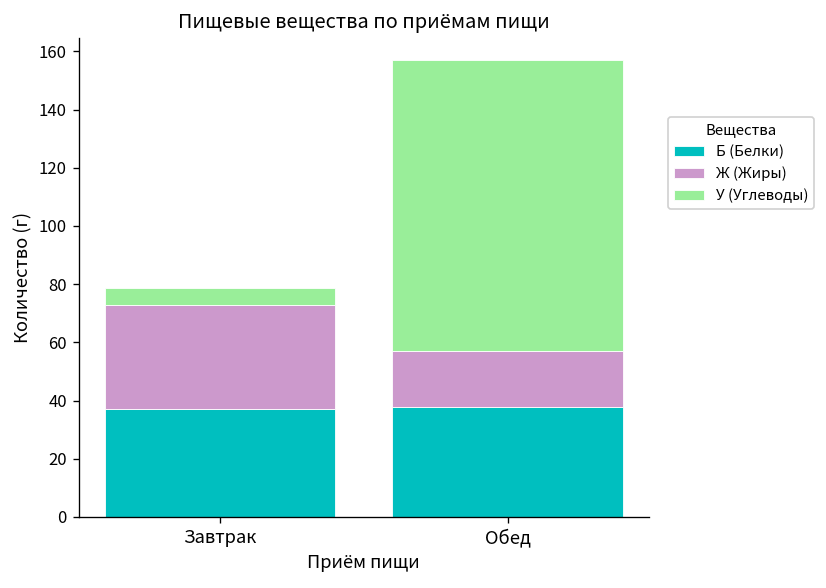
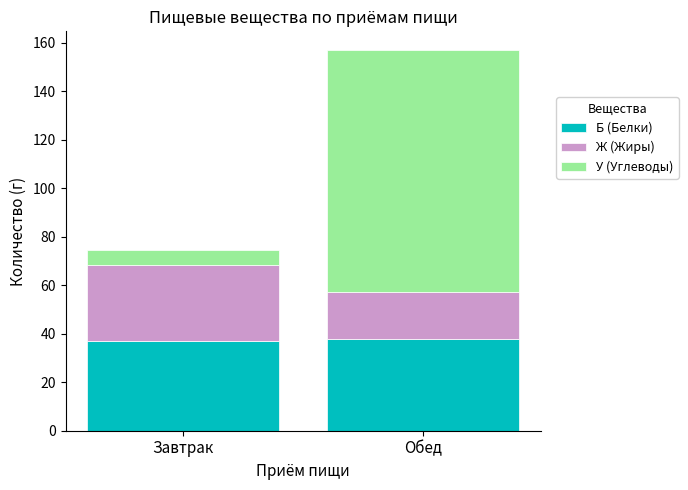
  {
    "Б (Белки)": {
      "Завтрак": 37,
      "Обед": 38
    },
    "Ж (Жиры)": {
-     "Завтрак": 36,
+     "Завтрак": 31,
      "Обед": 19
    },
    "У (Углеводы)": {
      "Завтрак": 6,
      "Обед": 100
    }
  }
